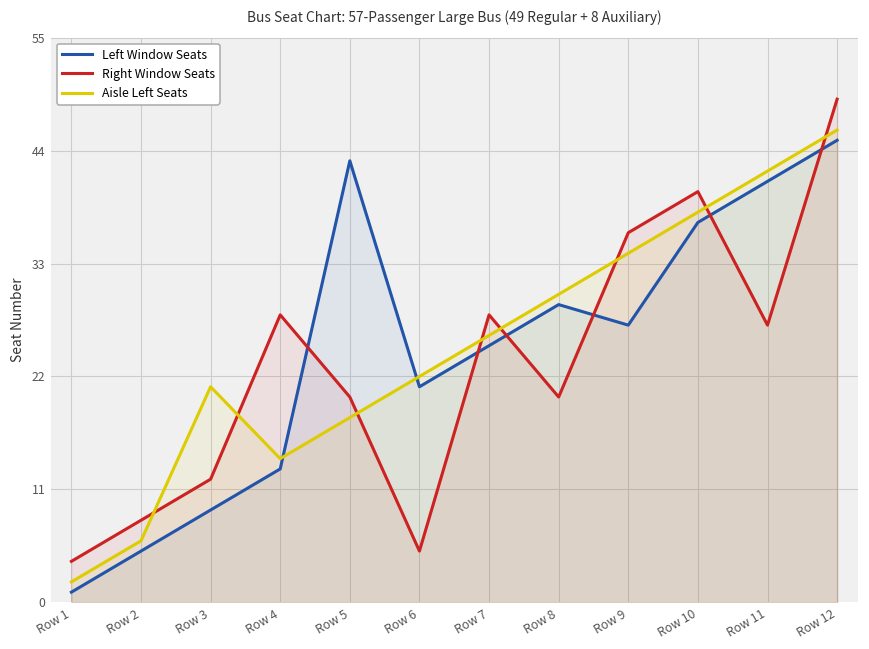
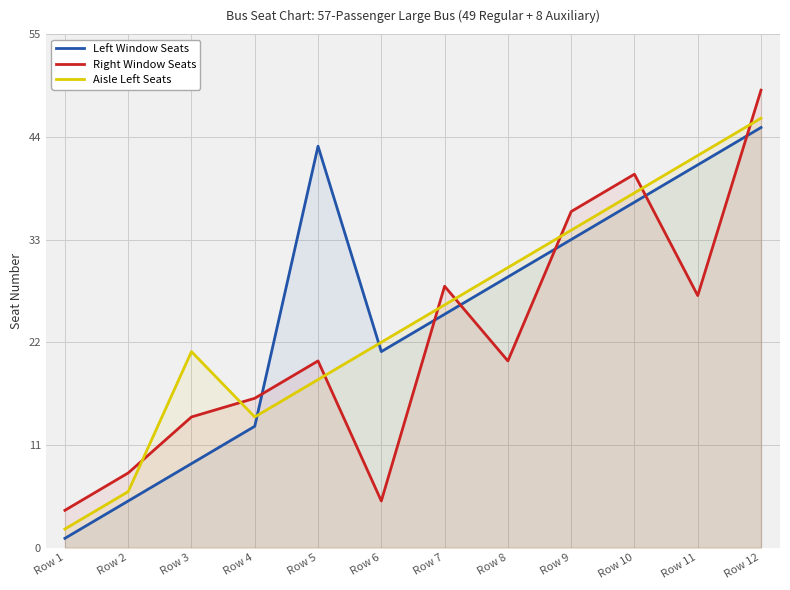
  {
    "Left Window Seats": {
      "Row 1": 1,
      "Row 2": 5,
      "Row 3": 9,
      "Row 4": 13,
      "Row 5": 43,
      "Row 6": 21,
      "Row 7": 25,
      "Row 8": 29,
-     "Row 9": 27,
+     "Row 9": 33,
      "Row 10": 37,
      "Row 11": 41,
      "Row 12": 45
    },
    "Right Window Seats": {
      "Row 1": 4,
      "Row 2": 8,
-     "Row 3": 12,
-     "Row 4": 28,
+     "Row 3": 14,
+     "Row 4": 16,
      "Row 5": 20,
      "Row 6": 5,
      "Row 7": 28,
      "Row 8": 20,
      "Row 9": 36,
      "Row 10": 40,
      "Row 11": 27,
      "Row 12": 49
    },
    "Aisle Left Seats": {
      "Row 1": 2,
      "Row 2": 6,
      "Row 3": 21,
      "Row 4": 14,
      "Row 5": 18,
      "Row 6": 22,
      "Row 7": 26,
      "Row 8": 30,
      "Row 9": 34,
      "Row 10": 38,
      "Row 11": 42,
      "Row 12": 46
    }
  }
